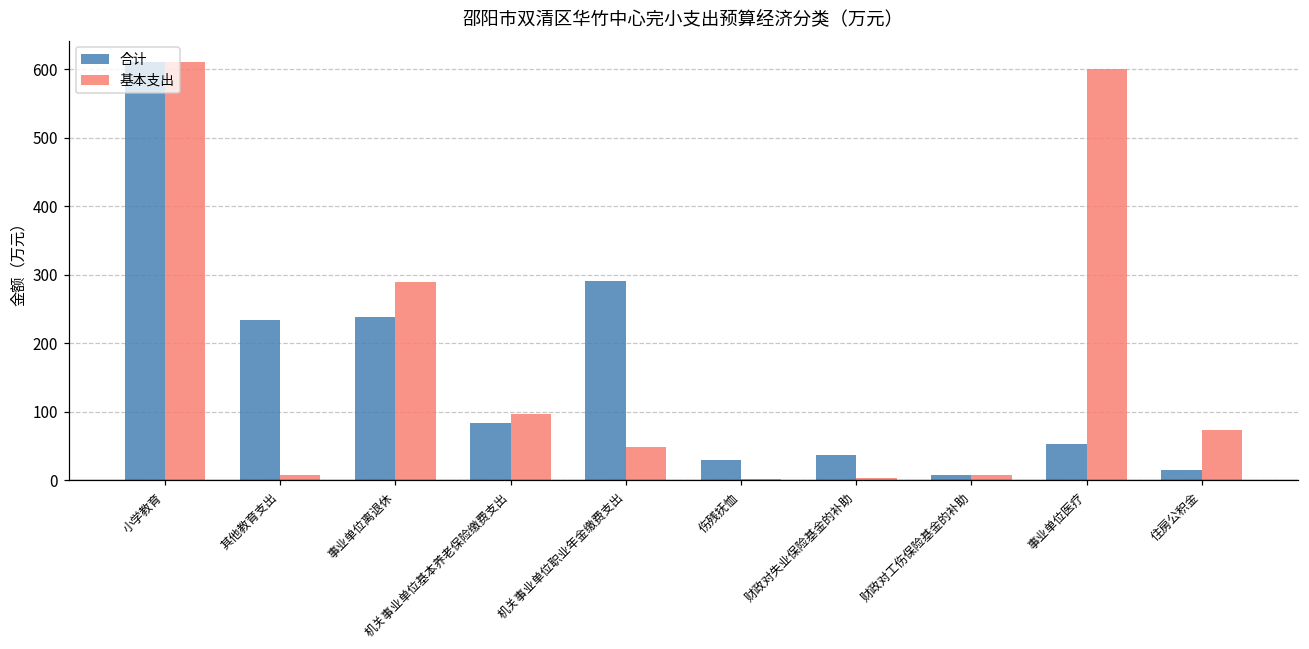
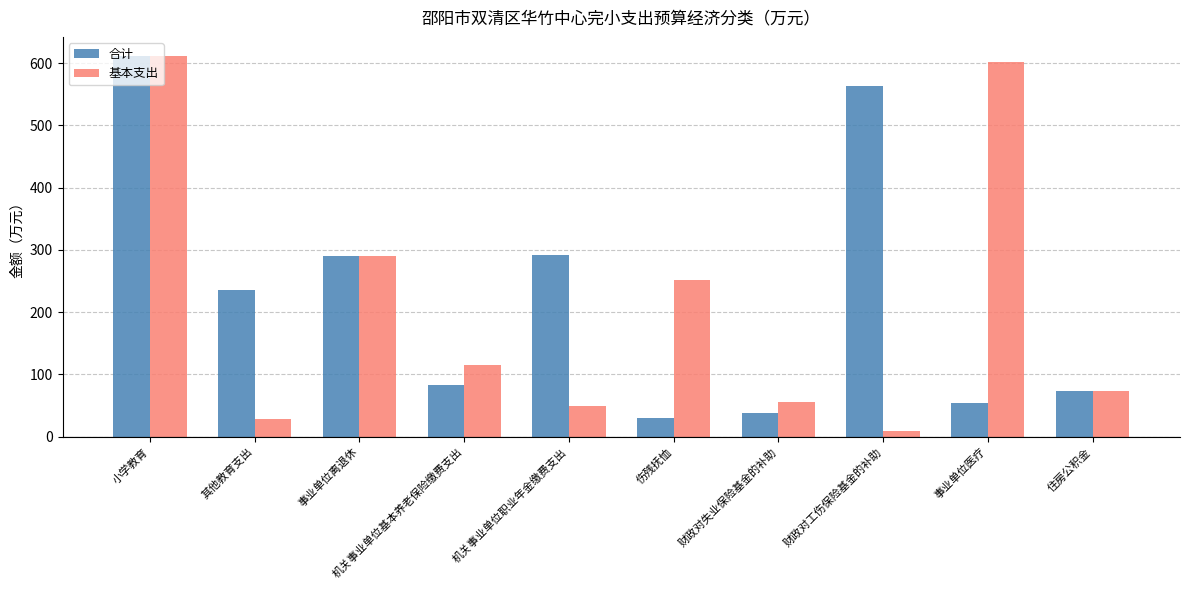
  {
    "合计": {
      "其他教育支出": 230,
-     "事业单位离退休": 240,
+     "事业单位离退休": 290,
      "机关事业单位基本养老保险缴费支出": 80,
      "机关事业单位职业年金缴费支出": 290,
      "伤残抚恤": 30,
      "财政对失业保险基金的补助": 40,
-     "财政对工伤保险基金的补助": 10,
+     "财政对工伤保险基金的补助": 560,
      "事业单位医疗": 50,
-     "住房公积金": 20
+     "住房公积金": 70
    },
    "基本支出": {
      "小学教育": 610,
-     "其他教育支出": 10,
+     "其他教育支出": 30,
      "事业单位离退休": 290,
-     "机关事业单位基本养老保险缴费支出": 100,
+     "机关事业单位基本养老保险缴费支出": 110,
      "机关事业单位职业年金缴费支出": 50,
-     "伤残抚恤": 0,
-     "财政对失业保险基金的补助": 0,
+     "伤残抚恤": 250,
+     "财政对失业保险基金的补助": 60,
      "财政对工伤保险基金的补助": 10,
      "事业单位医疗": 600,
      "住房公积金": 70
    }
  }
